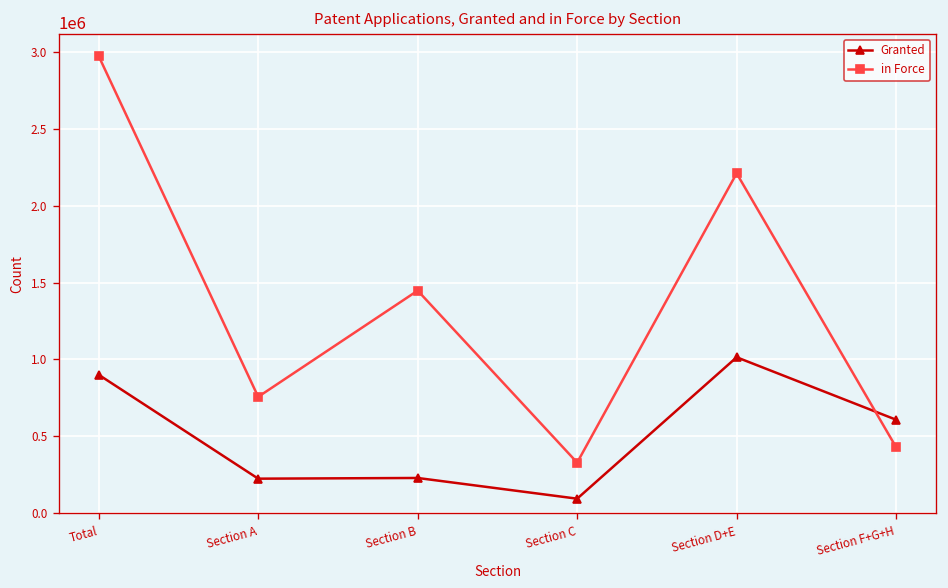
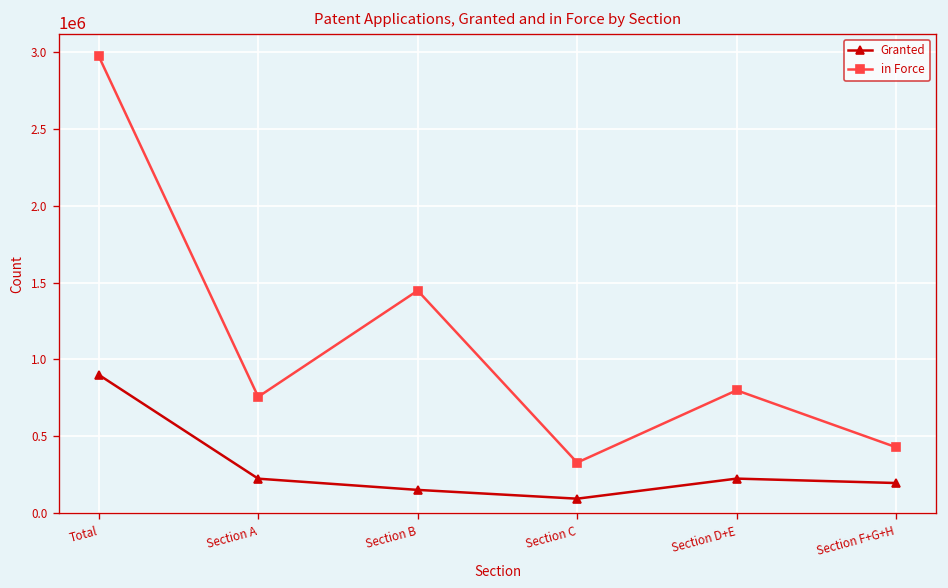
  {
    "Granted": {
      "Total": 900000,
      "Section A": 230000,
-     "Section B": 230000,
+     "Section B": 150000,
      "Section C": 100000,
-     "Section D+E": 1010000,
-     "Section F+G+H": 610000
+     "Section D+E": 230000,
+     "Section F+G+H": 200000
    },
    "in Force": {
      "Total": 2970000,
      "Section A": 760000,
      "Section B": 1450000,
      "Section C": 330000,
-     "Section D+E": 2210000,
+     "Section D+E": 800000,
      "Section F+G+H": 430000
    }
  }
